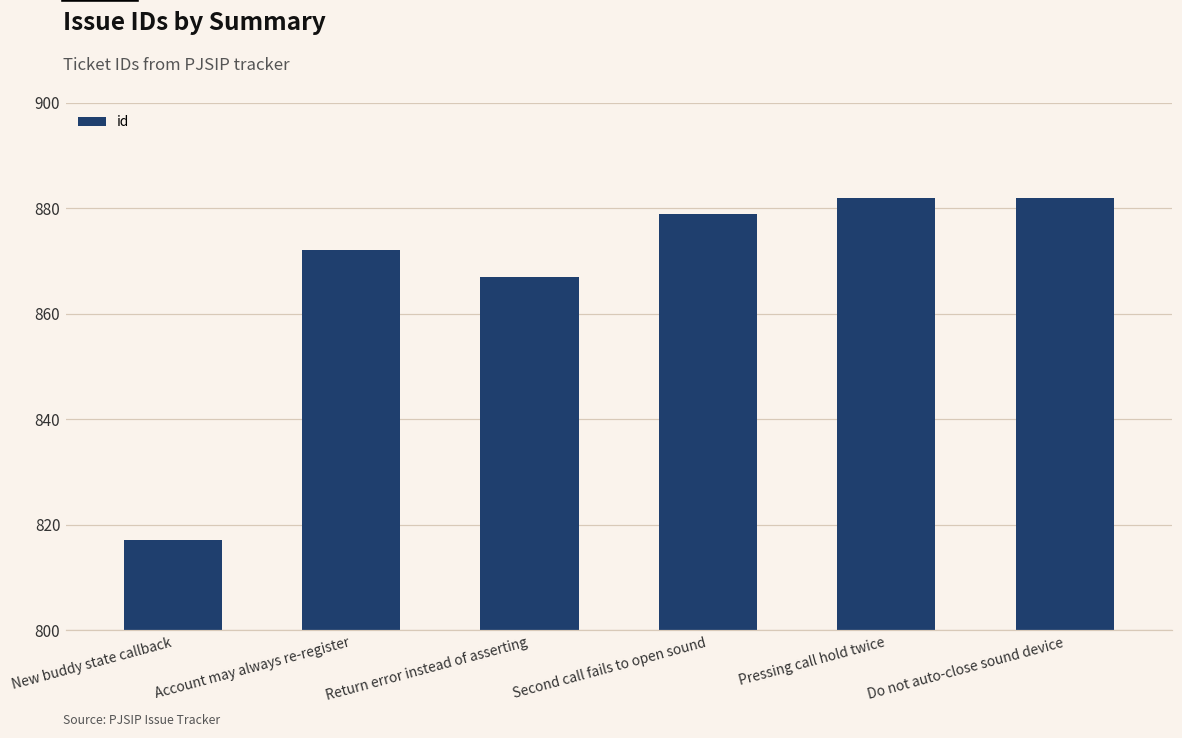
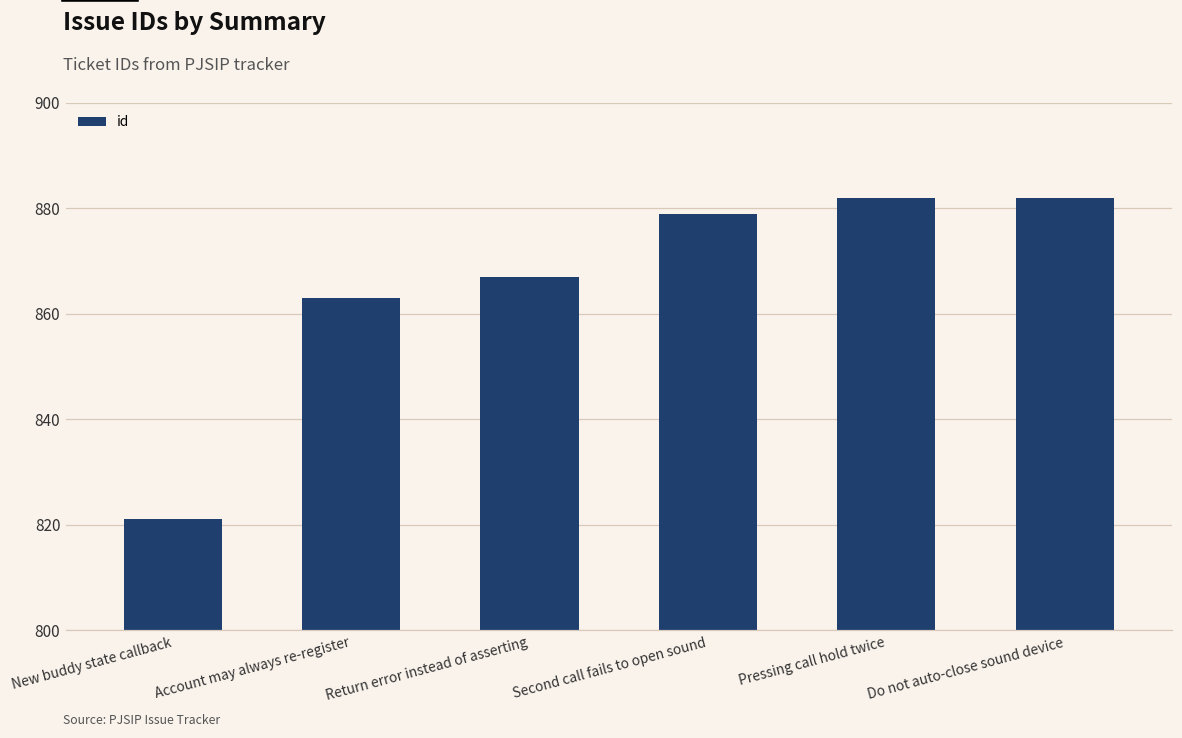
  {
-   "New buddy state callback": 817,
-   "Account may always re-register": 872,
+   "New buddy state callback": 821,
+   "Account may always re-register": 863,
    "Return error instead of asserting": 867,
    "Second call fails to open sound": 879,
    "Pressing call hold twice": 882,
    "Do not auto-close sound device": 882
  }
